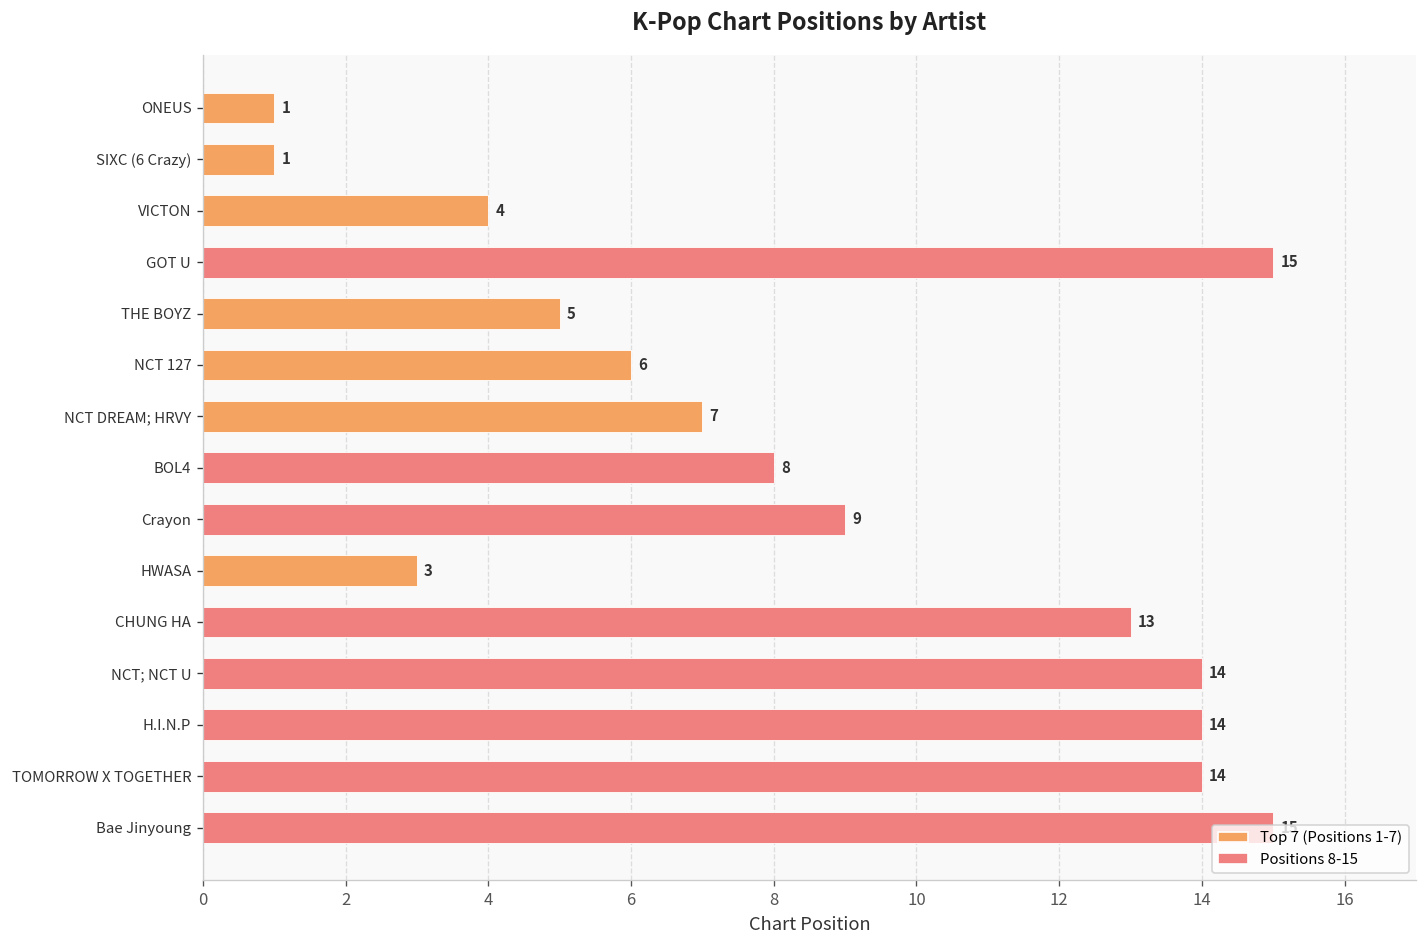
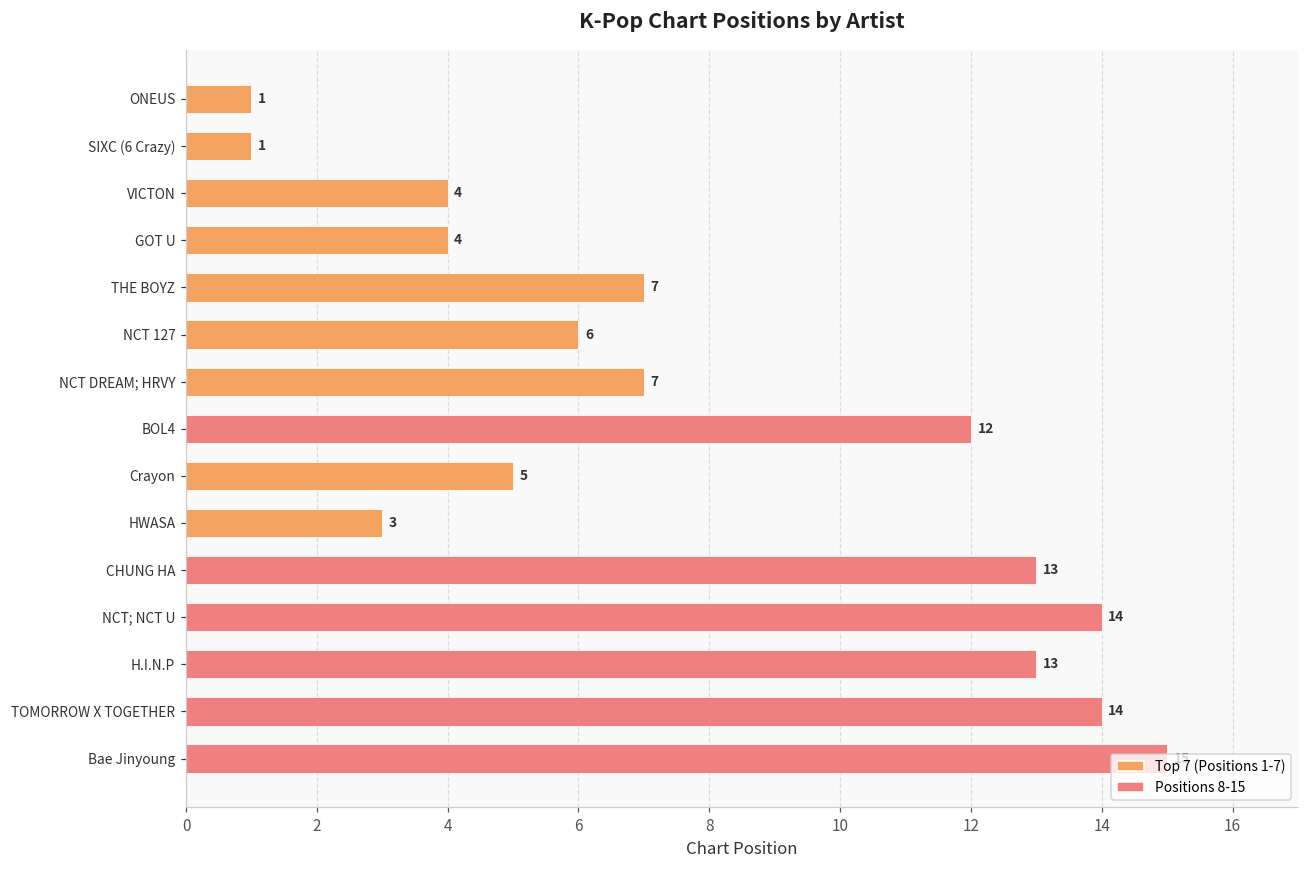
  {
    "ONEUS": 1,
    "SIXC (6 Crazy)": 1,
    "VICTON": 4,
-   "GOT U": 15,
-   "THE BOYZ": 5,
+   "GOT U": 4,
+   "THE BOYZ": 7,
    "NCT 127": 6,
    "NCT DREAM; HRVY": 7,
-   "BOL4": 8,
-   "Crayon": 9,
+   "BOL4": 12,
+   "Crayon": 5,
    "HWASA": 3,
    "CHUNG HA": 13,
    "NCT; NCT U": 14,
-   "H.I.N.P": 14,
+   "H.I.N.P": 13,
    "TOMORROW X TOGETHER": 14
  }
